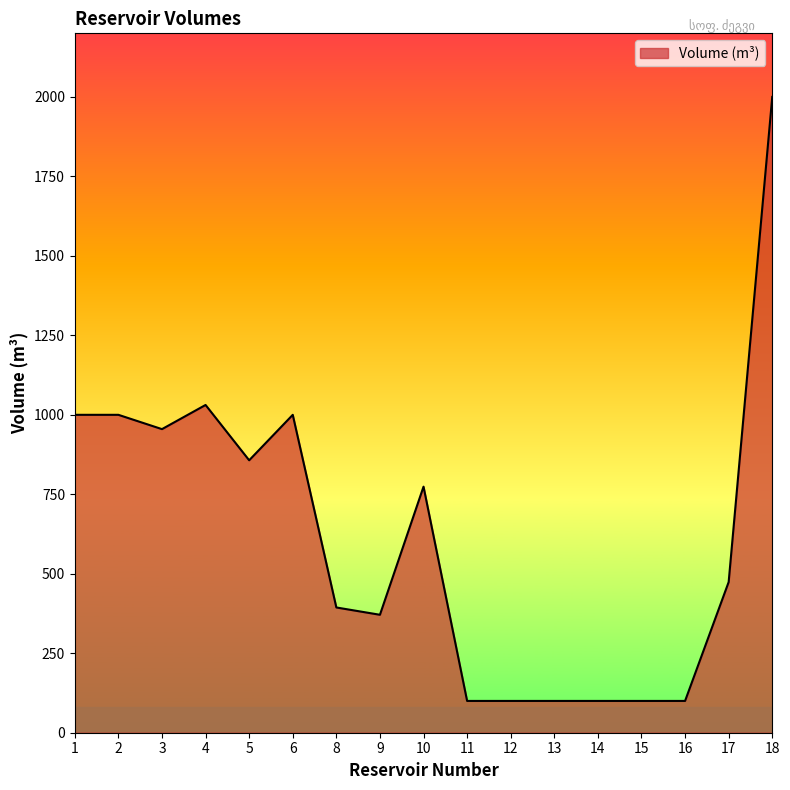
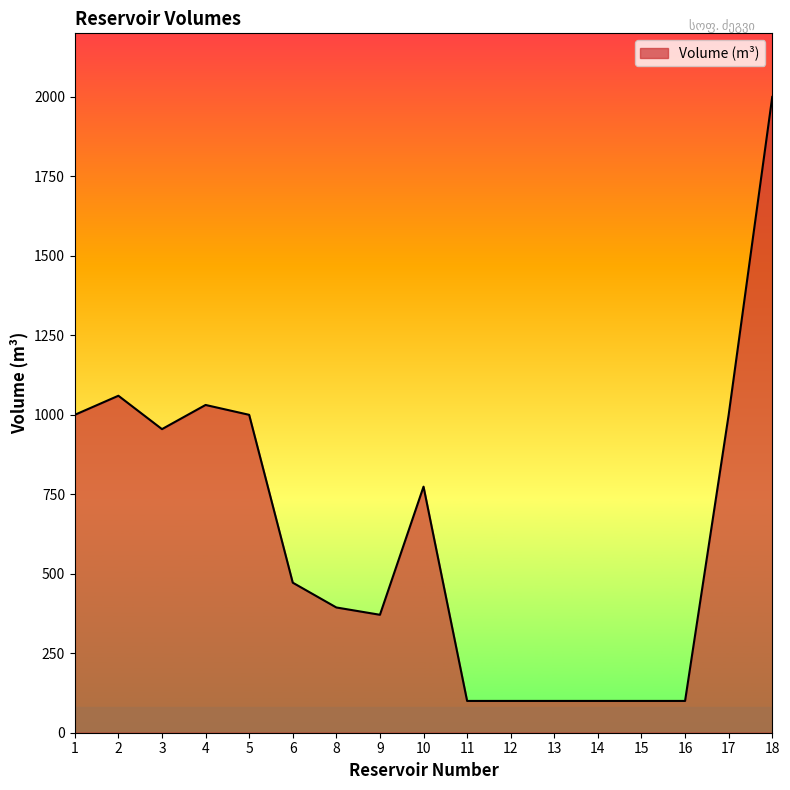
  {
    "1": 1000,
-   "2": 1000,
+   "2": 1060,
    "3": 960,
    "4": 1030,
-   "5": 860,
-   "6": 1000,
+   "5": 1000,
+   "6": 470,
    "8": 390,
    "9": 370,
    "10": 770,
    "11": 100,
    "12": 100,
    "13": 100,
    "14": 100,
    "15": 100,
    "16": 100,
-   "17": 470,
+   "17": 1000,
    "18": 2000
  }
